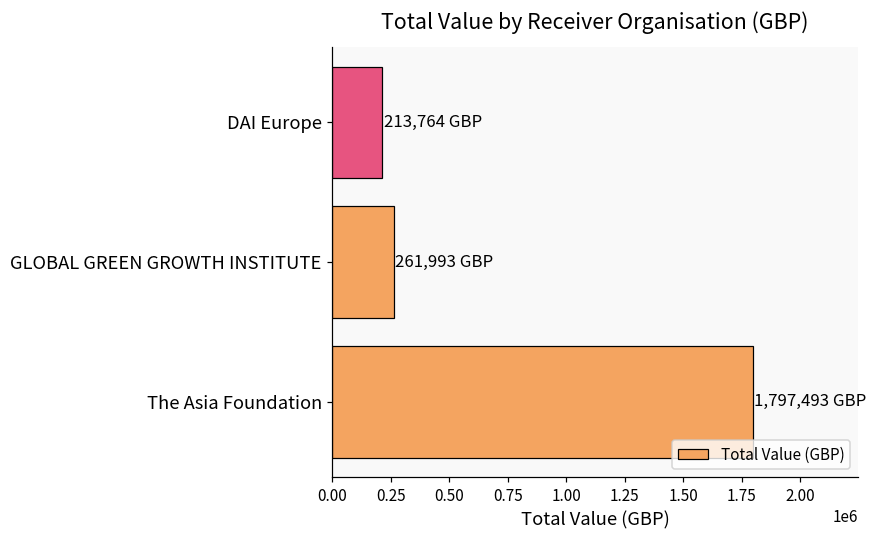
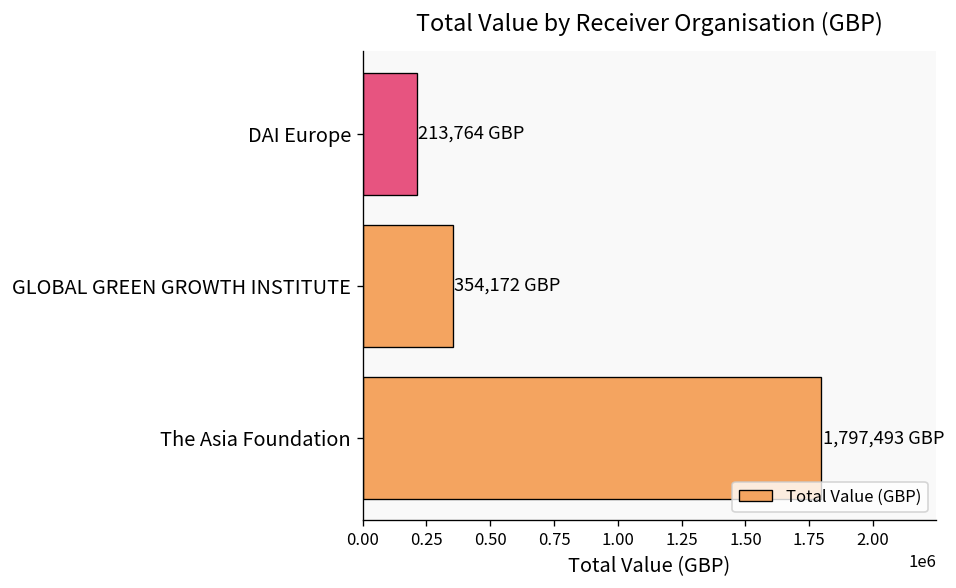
  {
    "DAI Europe": "213,764",
-   "GLOBAL GREEN GROWTH INSTITUTE": "261,993",
+   "GLOBAL GREEN GROWTH INSTITUTE": "354,172",
    "The Asia Foundation": "1,797,493"
  }
